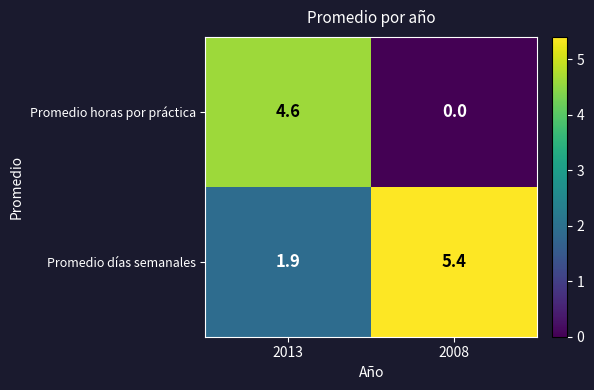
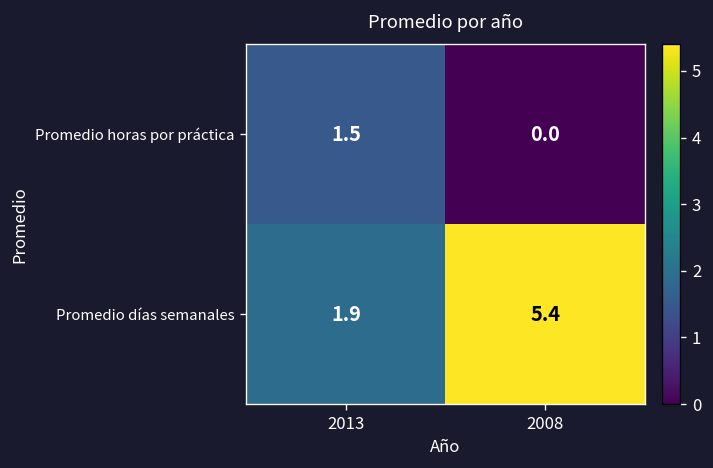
  {
    "Promedio horas por práctica": {
-     "2013": 4.6,
+     "2013": 1.5,
      "2008": 0.0
    },
    "Promedio días semanales": {
      "2013": 1.9,
      "2008": 5.4
    }
  }
